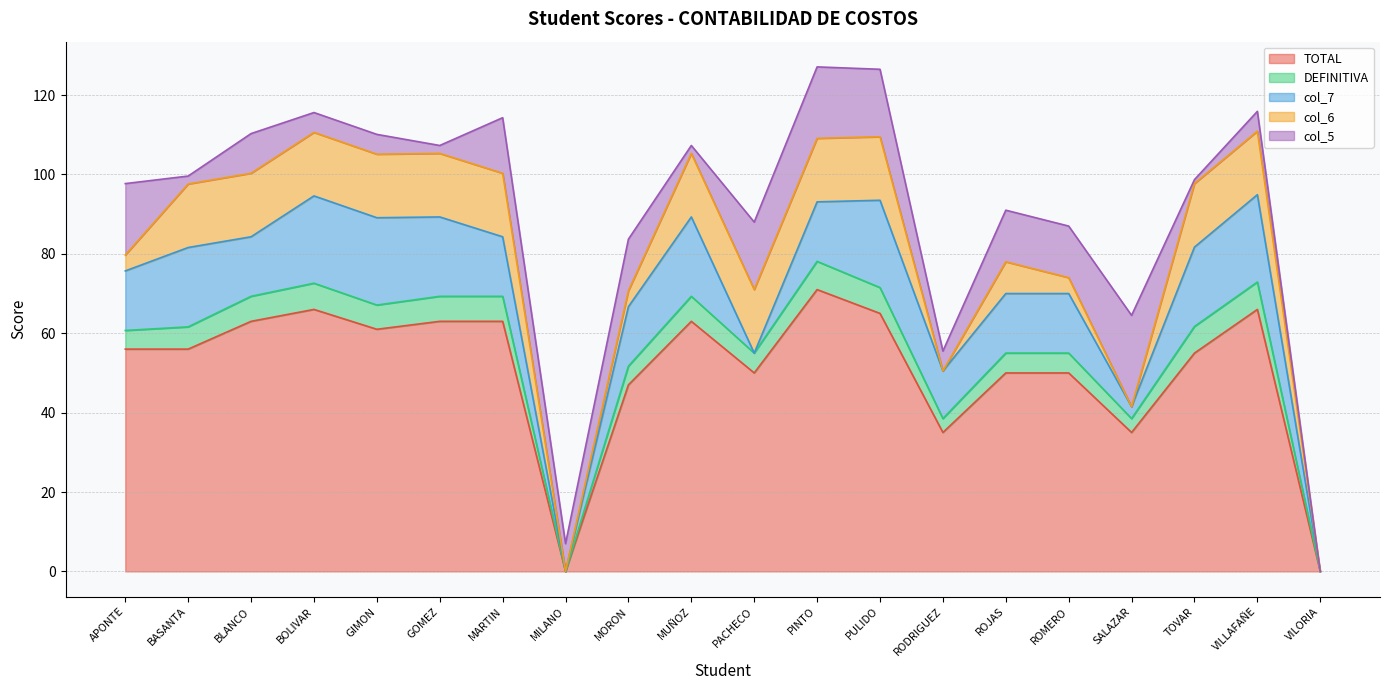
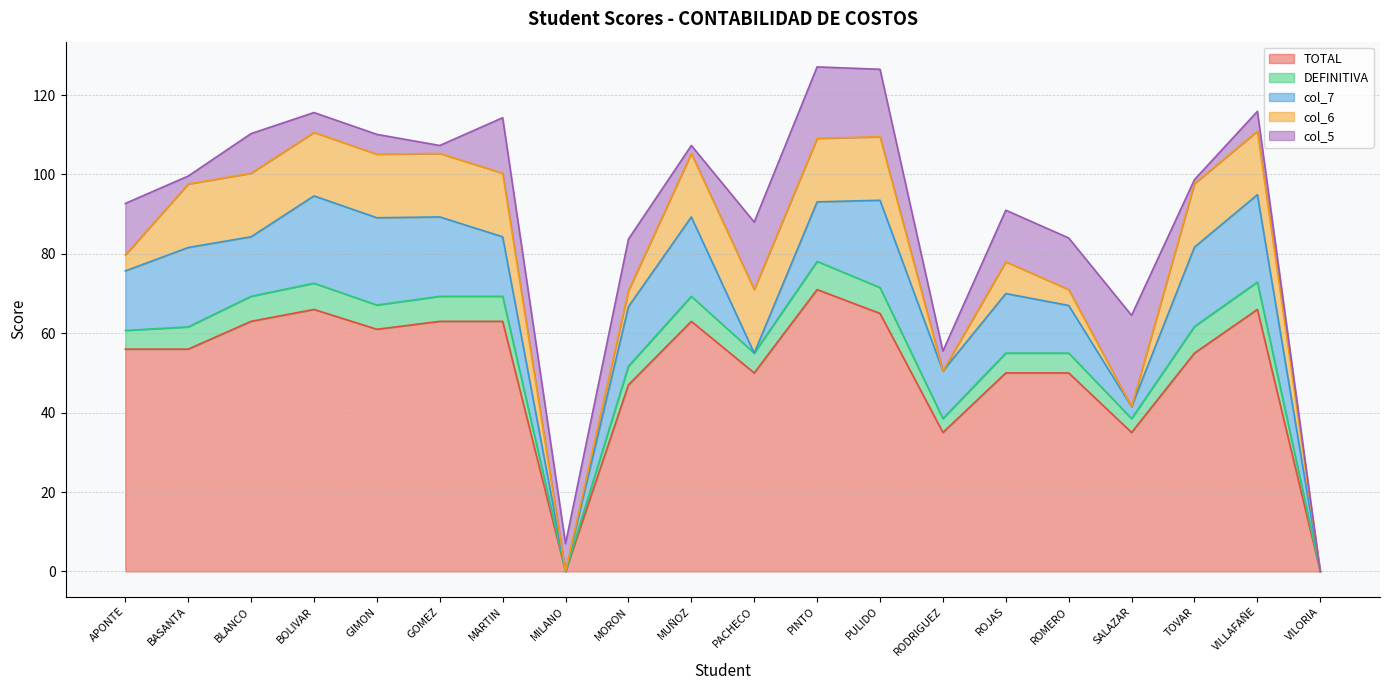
  {
    "TOTAL": {
      "APONTE": 56,
      "BASANTA": 56,
      "BLANCO": 63,
      "BOLIVAR": 66,
      "GIMON": 61,
      "GOMEZ": 63,
      "MARTIN": 63,
      "MORON": 47,
      "MUÑOZ": 63,
      "PACHECO": 50,
      "PINTO": 71,
      "PULIDO": 65,
      "RODRIGUEZ": 35,
      "ROJAS": 50,
      "ROMERO": 50,
      "SALAZAR": 35,
      "TOVAR": 55,
      "VILLAFAÑE": 66
    },
    "DEFINITIVA": {
      "APONTE": 5,
      "BASANTA": 6,
      "BLANCO": 6,
      "BOLIVAR": 7,
      "GIMON": 6,
      "GOMEZ": 6,
      "MARTIN": 6,
      "MORON": 5,
      "MUÑOZ": 6,
      "PINTO": 7,
      "PULIDO": 7,
      "RODRIGUEZ": 4,
      "ROJAS": 5,
      "ROMERO": 5,
      "SALAZAR": 4,
      "TOVAR": 7,
      "VILLAFAÑE": 7
    },
    "col_7": {
      "APONTE": 15,
      "BASANTA": 20,
      "BLANCO": 15,
      "BOLIVAR": 22,
      "GIMON": 22,
      "GOMEZ": 20,
      "MARTIN": 15,
      "MORON": 15,
      "MUÑOZ": 20,
      "PINTO": 15,
      "PULIDO": 22,
      "ROJAS": 15,
-     "ROMERO": 15,
+     "ROMERO": 12,
      "TOVAR": 20,
      "VILLAFAÑE": 22
    },
    "col_6": {
      "APONTE": 4,
      "BASANTA": 16,
      "BLANCO": 16,
      "BOLIVAR": 16,
      "GIMON": 16,
      "GOMEZ": 16,
      "MARTIN": 16,
      "MORON": 4,
      "MUÑOZ": 16,
      "PACHECO": 16,
      "PINTO": 16,
      "PULIDO": 16,
      "ROJAS": 8,
      "ROMERO": 4,
      "TOVAR": 16,
      "VILLAFAÑE": 16
    },
    "col_5": {
-     "APONTE": 18,
+     "APONTE": 13,
      "BASANTA": 2,
      "BLANCO": 10,
      "BOLIVAR": 5,
      "GIMON": 5,
      "GOMEZ": 2,
      "MARTIN": 14,
      "MILANO": 7,
      "MORON": 13,
      "MUÑOZ": 2,
      "PACHECO": 17,
      "PINTO": 18,
      "PULIDO": 17,
      "RODRIGUEZ": 5,
      "ROJAS": 13,
      "ROMERO": 13,
      "SALAZAR": 23,
      "TOVAR": 1,
      "VILLAFAÑE": 5
    }
  }
